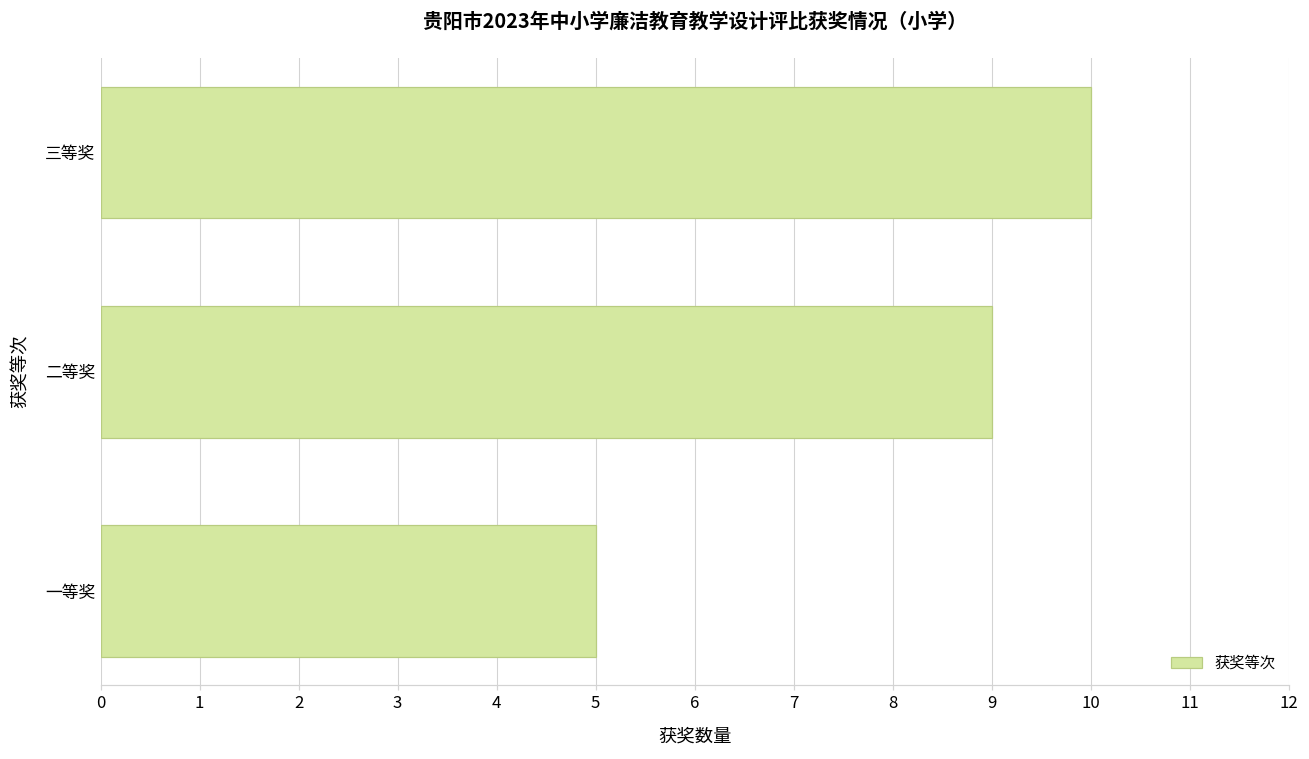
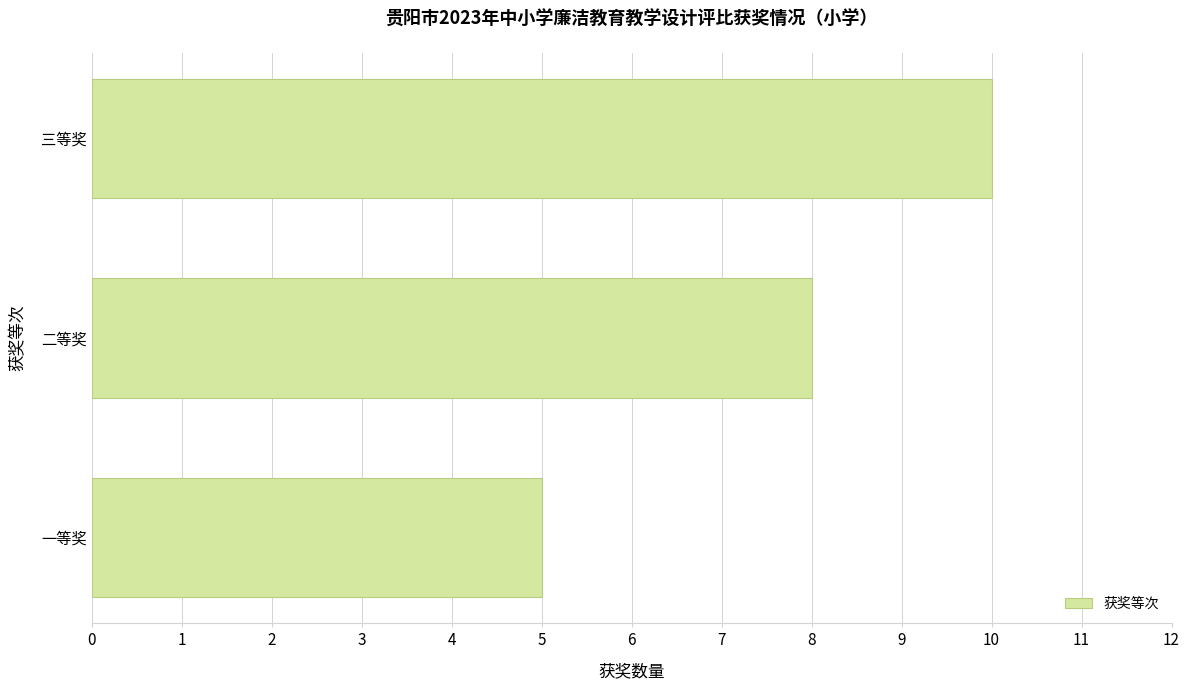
  {
    "三等奖": 10,
-   "二等奖": 9,
+   "二等奖": 8,
    "一等奖": 5
  }
